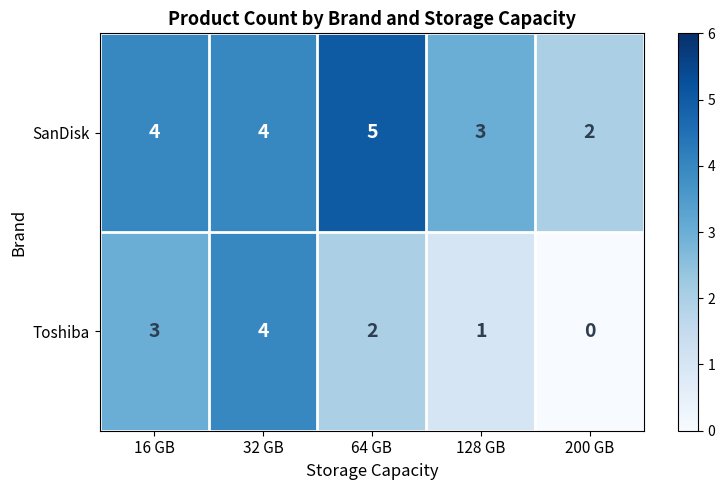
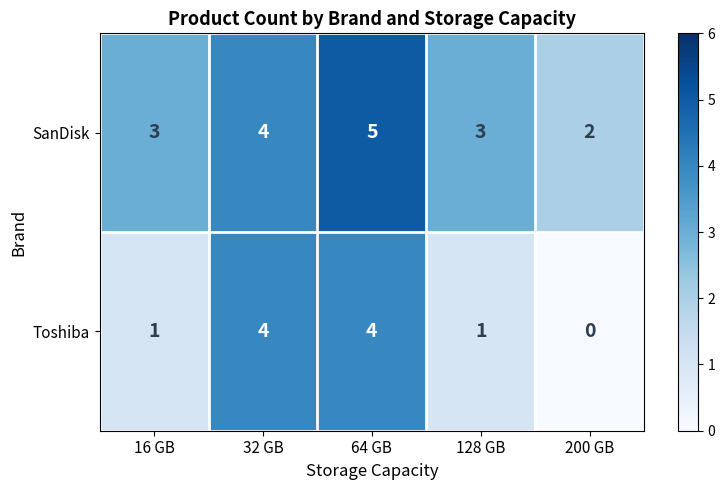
  {
    "SanDisk": {
-     "16 GB": 4,
+     "16 GB": 3,
      "32 GB": 4,
      "64 GB": 5,
      "128 GB": 3,
      "200 GB": 2
    },
    "Toshiba": {
-     "16 GB": 3,
+     "16 GB": 1,
      "32 GB": 4,
-     "64 GB": 2,
+     "64 GB": 4,
      "128 GB": 1,
      "200 GB": 0
    }
  }
